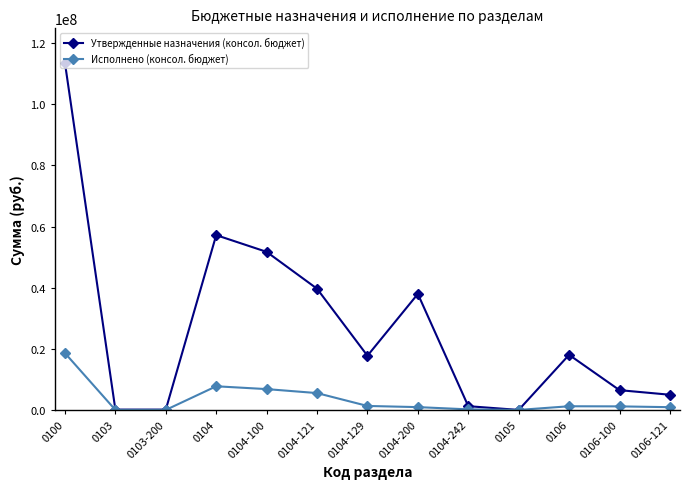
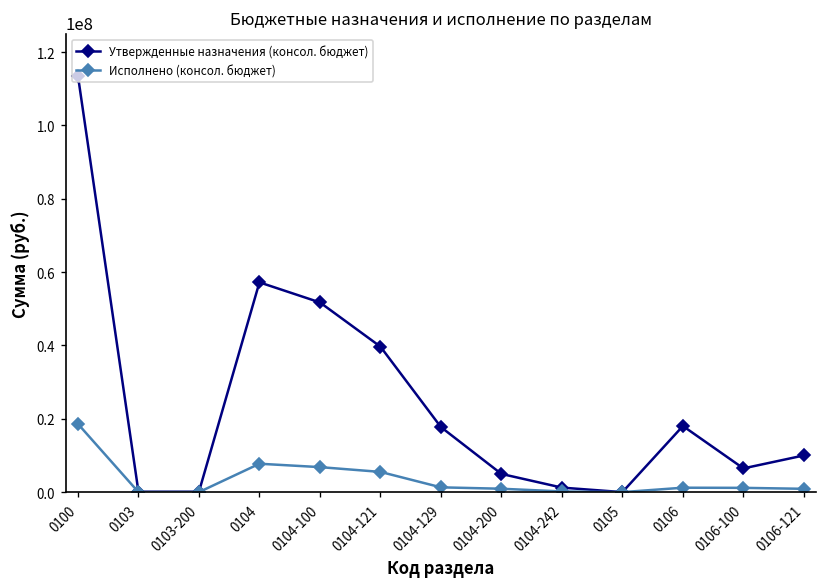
  {
    "Утвержденные назначения (консол. бюджет)": {
      "0104": 57000000,
      "0104-100": 52000000,
      "0104-121": 40000000,
      "0104-129": 18000000,
-     "0104-200": 38000000,
+     "0104-200": 5000000,
      "0104-242": 1000000,
      "0106": 18000000,
      "0106-100": 6000000,
-     "0106-121": 5000000
+     "0106-121": 10000000
    },
    "Исполнено (консол. бюджет)": {
      "0100": 19000000,
      "0104": 8000000,
      "0104-100": 7000000,
      "0104-121": 6000000,
      "0104-129": 1000000,
      "0104-200": 1000000,
      "0104-242": 0,
      "0106": 1000000,
      "0106-100": 1000000,
      "0106-121": 1000000
    }
  }
